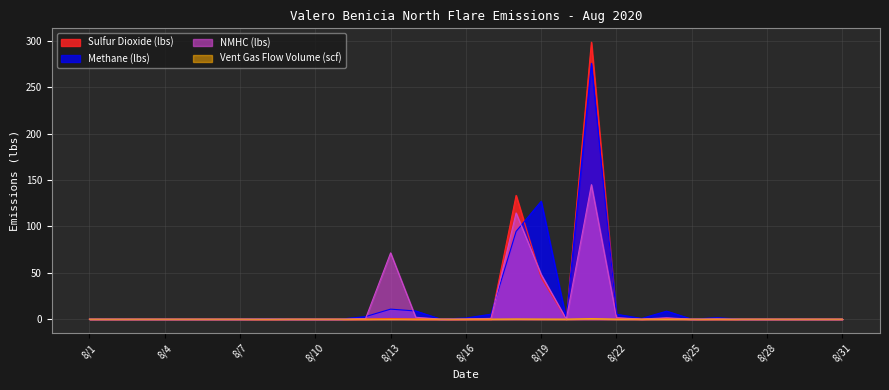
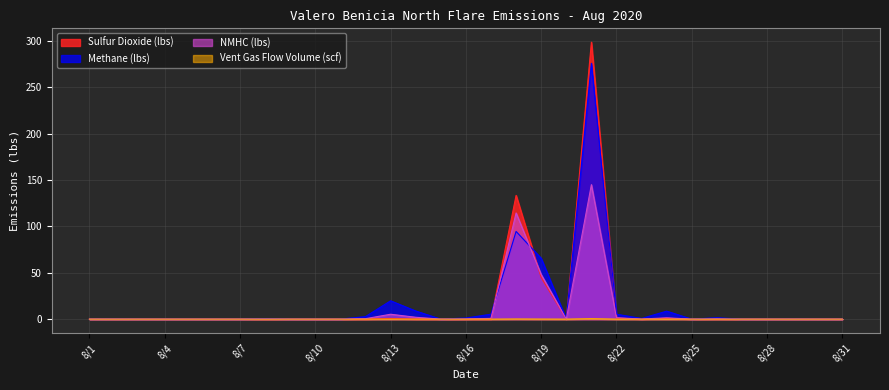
  {
    "Sulfur Dioxide (lbs)": {
      "8/19": 40
    },
    "Methane (lbs)": {
-     "8/13": 10,
-     "8/19": 130,
+     "8/13": 20,
+     "8/19": 70,
      "8/22": 10
    },
    "NMHC (lbs)": {
-     "8/13": 70,
+     "8/13": 10,
      "8/19": 50
    },
    "Vent Gas Flow Volume (scf)": {
      "8/19": 0
    }
  }
